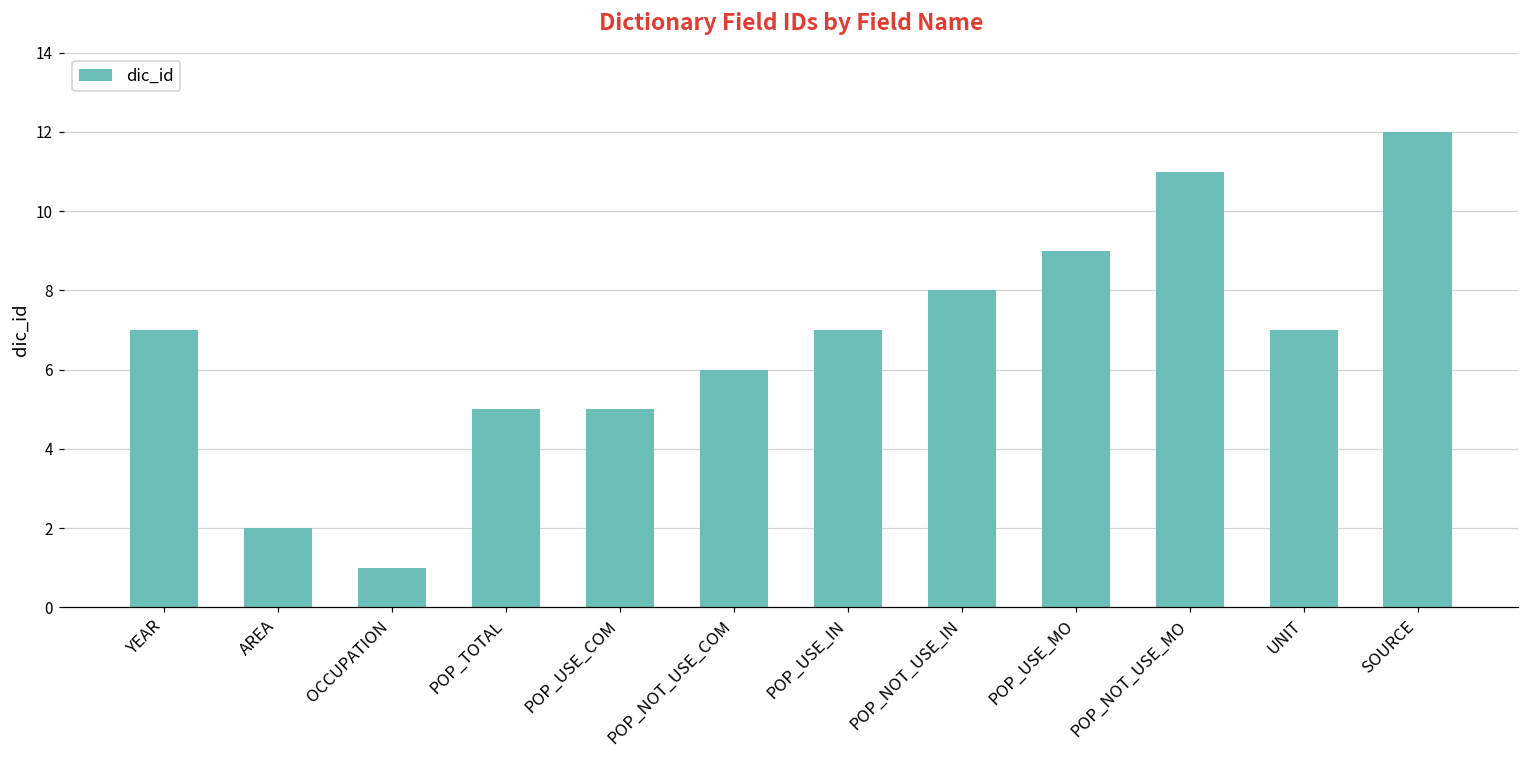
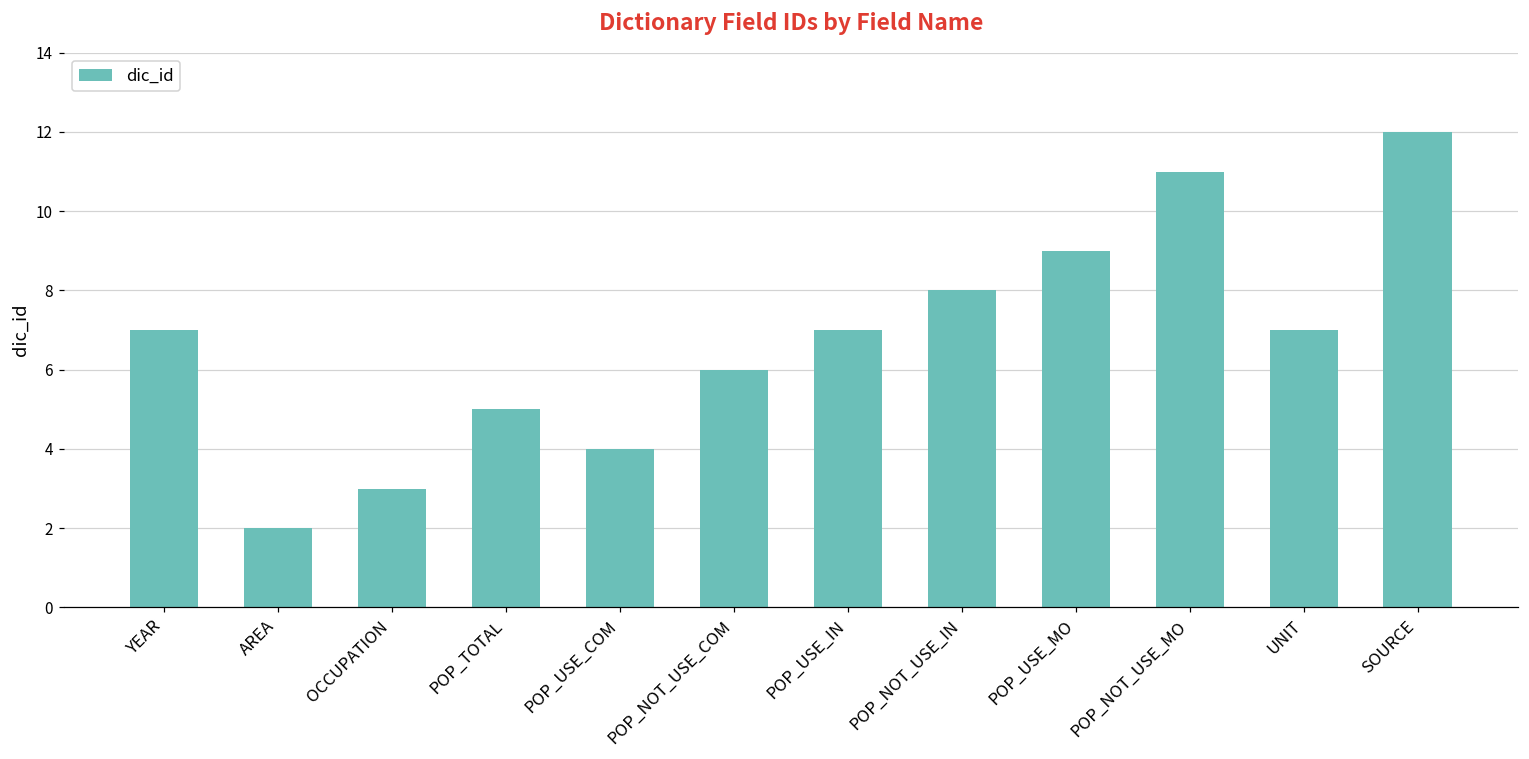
  {
    "YEAR": 7,
    "AREA": 2,
-   "OCCUPATION": 1,
+   "OCCUPATION": 3,
    "POP_TOTAL": 5,
-   "POP_USE_COM": 5,
+   "POP_USE_COM": 4,
    "POP_NOT_USE_COM": 6,
    "POP_USE_IN": 7,
    "POP_NOT_USE_IN": 8,
    "POP_USE_MO": 9,
    "POP_NOT_USE_MO": 11,
    "UNIT": 7,
    "SOURCE": 12
  }
